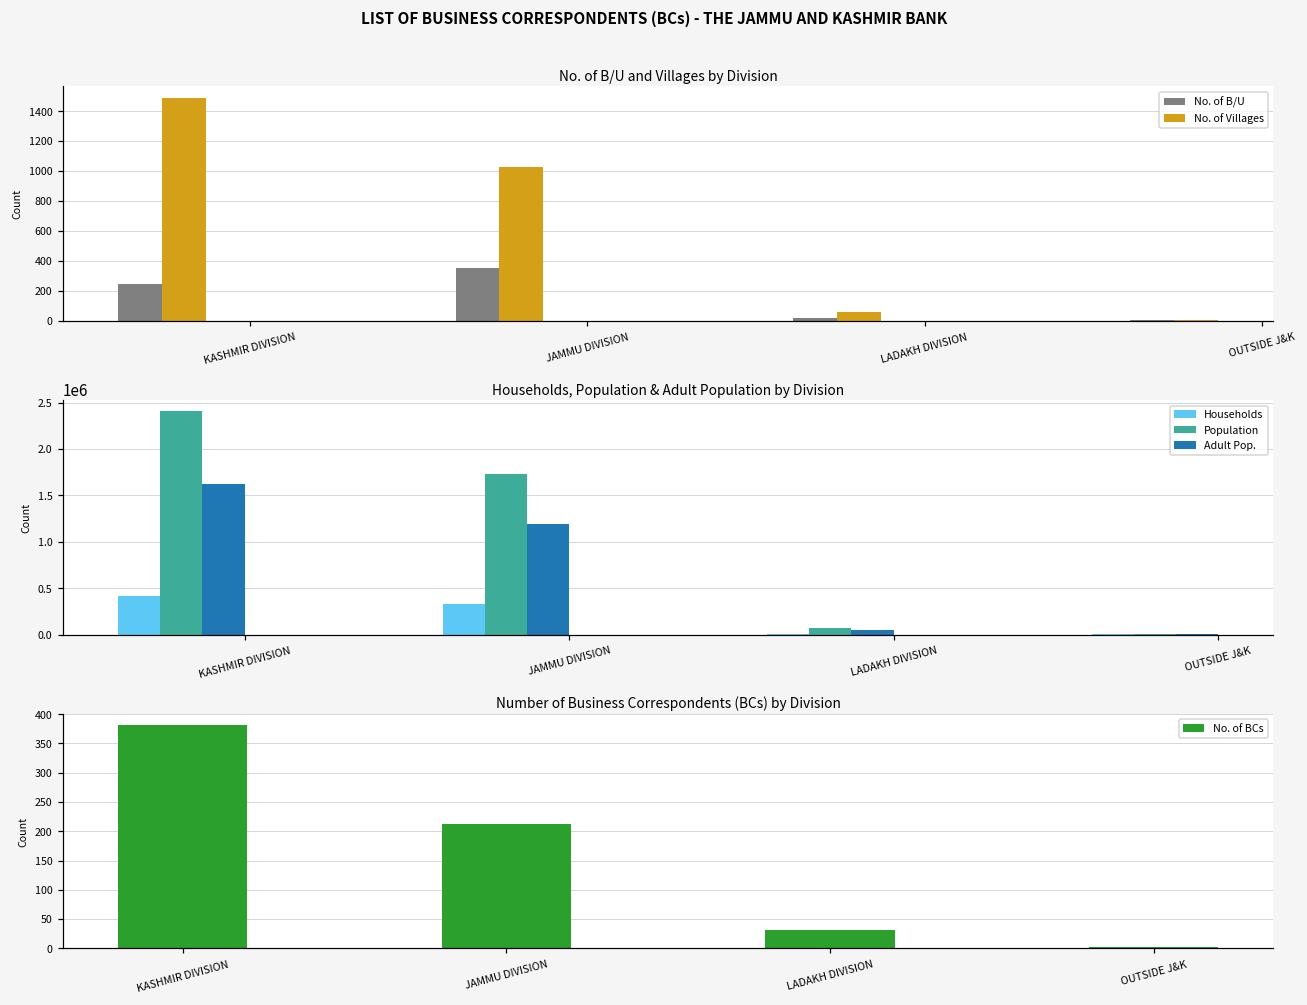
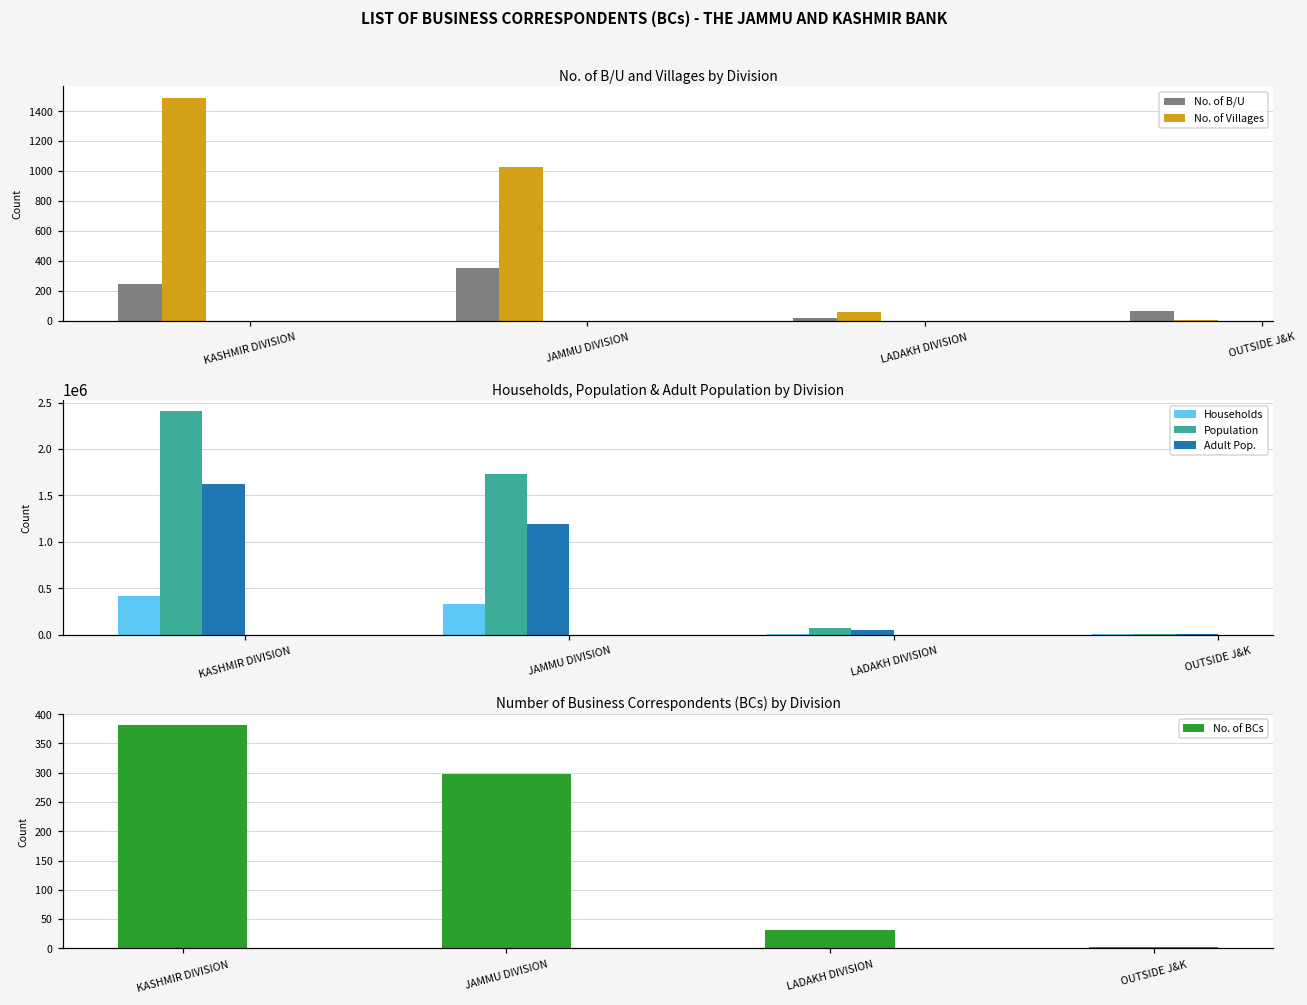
  {
    "No. of B/U and Villages by Division": {
      "No. of B/U": {
        "KASHMIR DIVISION": 240,
        "JAMMU DIVISION": 350,
        "LADAKH DIVISION": 20,
-       "OUTSIDE J&K": 0
+       "OUTSIDE J&K": 60
      },
      "No. of Villages": {
        "KASHMIR DIVISION": 1490,
        "JAMMU DIVISION": 1030,
        "LADAKH DIVISION": 60
      }
    },
    "Households, Population & Adult Population by Division": {
      "Households": {
        "KASHMIR DIVISION": 400000,
        "JAMMU DIVISION": 300000
      },
      "Population": {
        "KASHMIR DIVISION": 2400000,
        "JAMMU DIVISION": 1700000,
        "LADAKH DIVISION": 100000
      },
      "Adult Pop.": {
        "KASHMIR DIVISION": 1600000,
        "JAMMU DIVISION": 1200000,
        "LADAKH DIVISION": 0
      }
    },
    "Number of Business Correspondents (BCs) by Division": {
      "KASHMIR DIVISION": 380,
-     "JAMMU DIVISION": 210,
+     "JAMMU DIVISION": 300,
      "LADAKH DIVISION": 30
    }
  }
